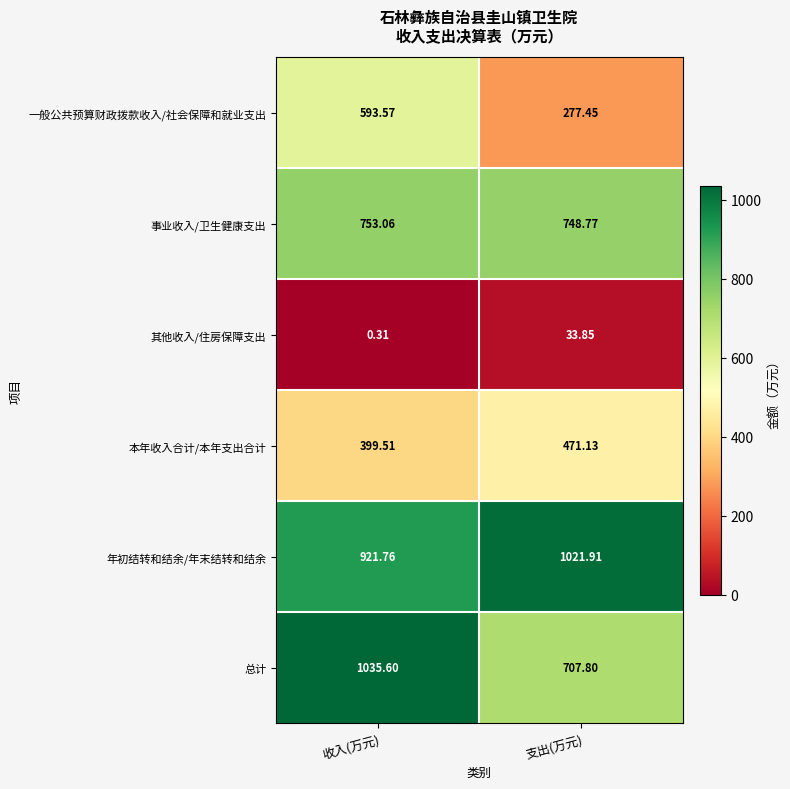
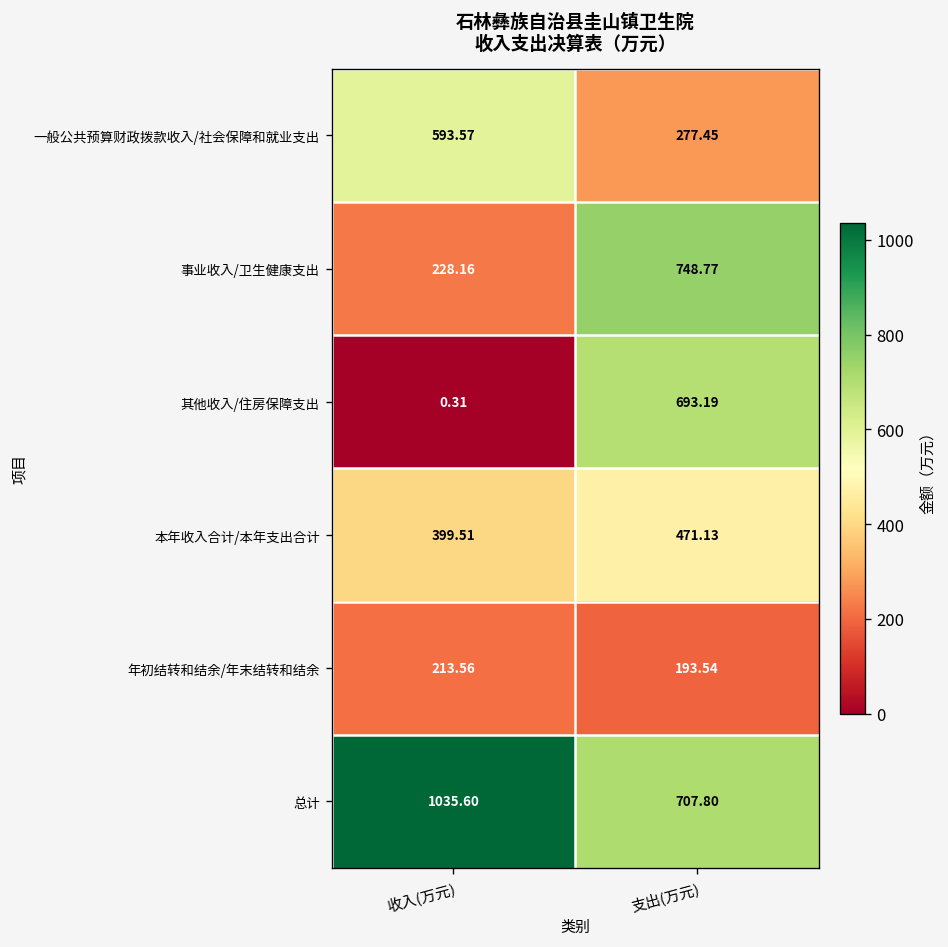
  {
    "一般公共预算财政拨款收入/社会保障和就业支出": {
      "收入(万元)": 593.57,
      "支出(万元)": 277.45
    },
    "事业收入/卫生健康支出": {
-     "收入(万元)": 753.06,
+     "收入(万元)": 228.16,
      "支出(万元)": 748.77
    },
    "其他收入/住房保障支出": {
      "收入(万元)": 0.31,
-     "支出(万元)": 33.85
+     "支出(万元)": 693.19
    },
    "本年收入合计/本年支出合计": {
      "收入(万元)": 399.51,
      "支出(万元)": 471.13
    },
    "年初结转和结余/年末结转和结余": {
-     "收入(万元)": 921.76,
-     "支出(万元)": 1021.91
+     "收入(万元)": 213.56,
+     "支出(万元)": 193.54
    },
    "总计": {
      "收入(万元)": 1035.60,
      "支出(万元)": 707.80
    }
  }
